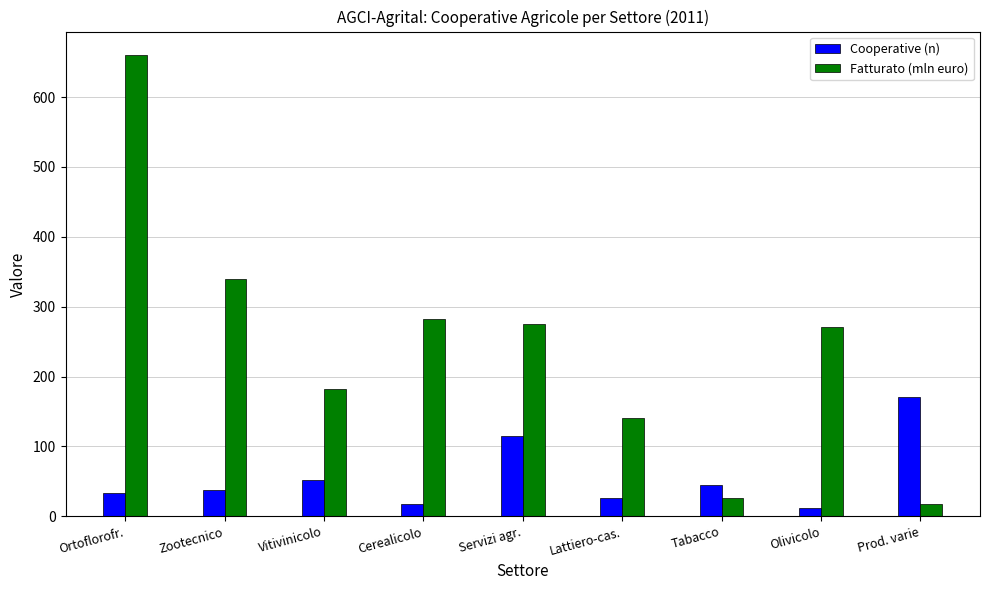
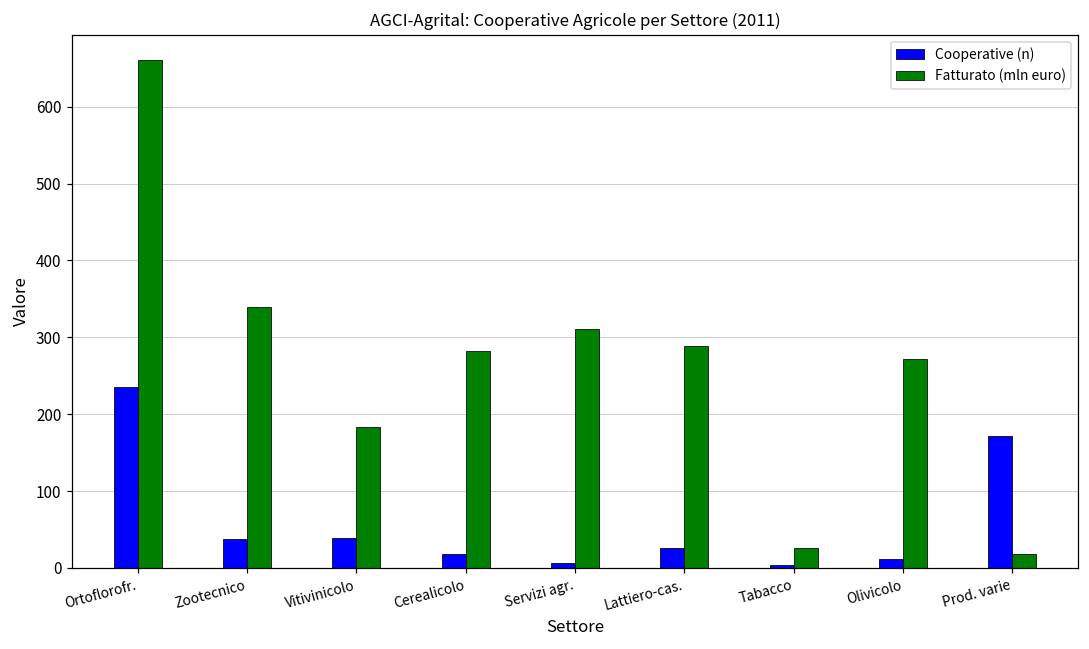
  {
    "Cooperative (n)": {
-     "Ortoflorofr.": 30,
+     "Ortoflorofr.": 240,
      "Zootecnico": 40,
-     "Vitivinicolo": 50,
+     "Vitivinicolo": 40,
      "Cerealicolo": 20,
-     "Servizi agr.": 120,
+     "Servizi agr.": 10,
      "Lattiero-cas.": 30,
-     "Tabacco": 50,
+     "Tabacco": 0,
      "Olivicolo": 10,
      "Prod. varie": 170
    },
    "Fatturato (mln euro)": {
      "Ortoflorofr.": 660,
      "Zootecnico": 340,
      "Vitivinicolo": 180,
      "Cerealicolo": 280,
-     "Servizi agr.": 280,
-     "Lattiero-cas.": 140,
+     "Servizi agr.": 310,
+     "Lattiero-cas.": 290,
      "Tabacco": 30,
      "Olivicolo": 270,
      "Prod. varie": 20
    }
  }
